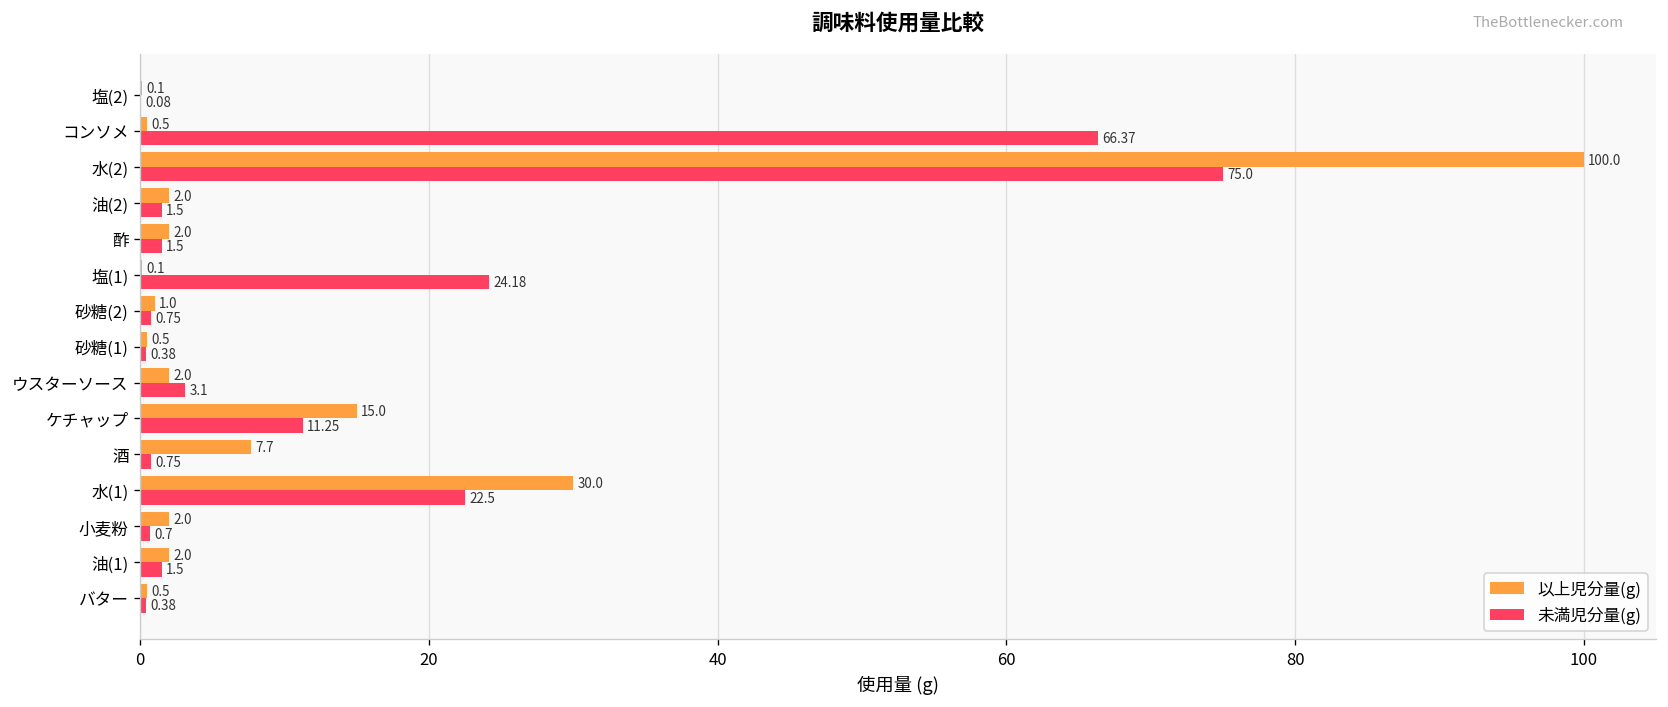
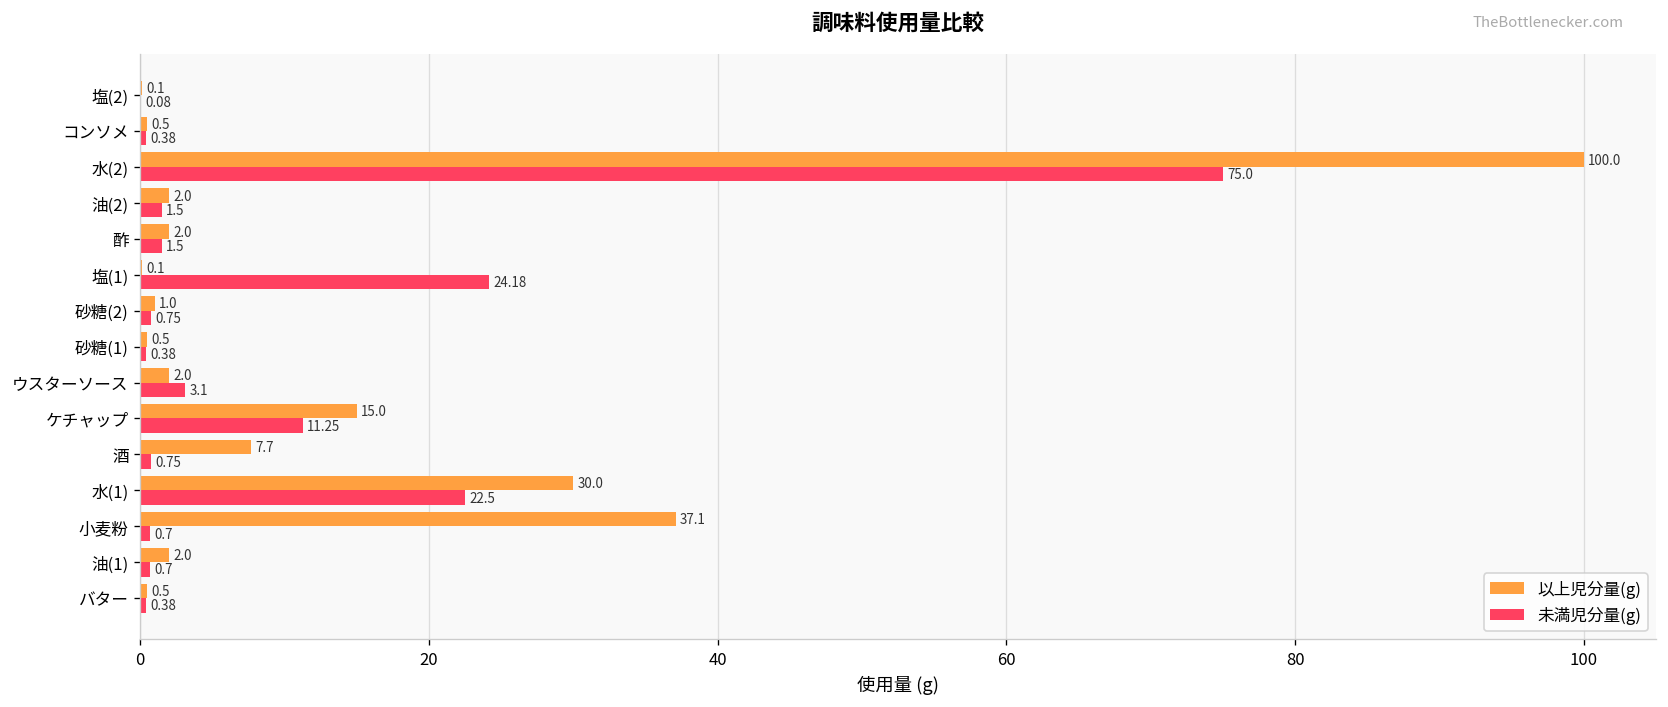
  {
    "以上児分量(g)": {
      "塩(2)": 0.1,
      "コンソメ": 0.5,
      "水(2)": 100.0,
      "油(2)": 2.0,
      "酢": 2.0,
      "塩(1)": 0.1,
      "砂糖(2)": 1.0,
      "砂糖(1)": 0.5,
      "ウスターソース": 2.0,
      "ケチャップ": 15.0,
      "酒": 7.7,
      "水(1)": 30.0,
-     "小麦粉": 2.0,
+     "小麦粉": 37.1,
      "油(1)": 2.0,
      "バター": 0.5
    },
    "未満児分量(g)": {
      "塩(2)": 0.08,
-     "コンソメ": 66.37,
+     "コンソメ": 0.38,
      "水(2)": 75.0,
      "油(2)": 1.5,
      "酢": 1.5,
      "塩(1)": 24.18,
      "砂糖(2)": 0.75,
      "砂糖(1)": 0.38,
      "ウスターソース": 3.1,
      "ケチャップ": 11.25,
      "酒": 0.75,
      "水(1)": 22.5,
      "小麦粉": 0.7,
-     "油(1)": 1.5,
+     "油(1)": 0.7,
      "バター": 0.38
    }
  }
